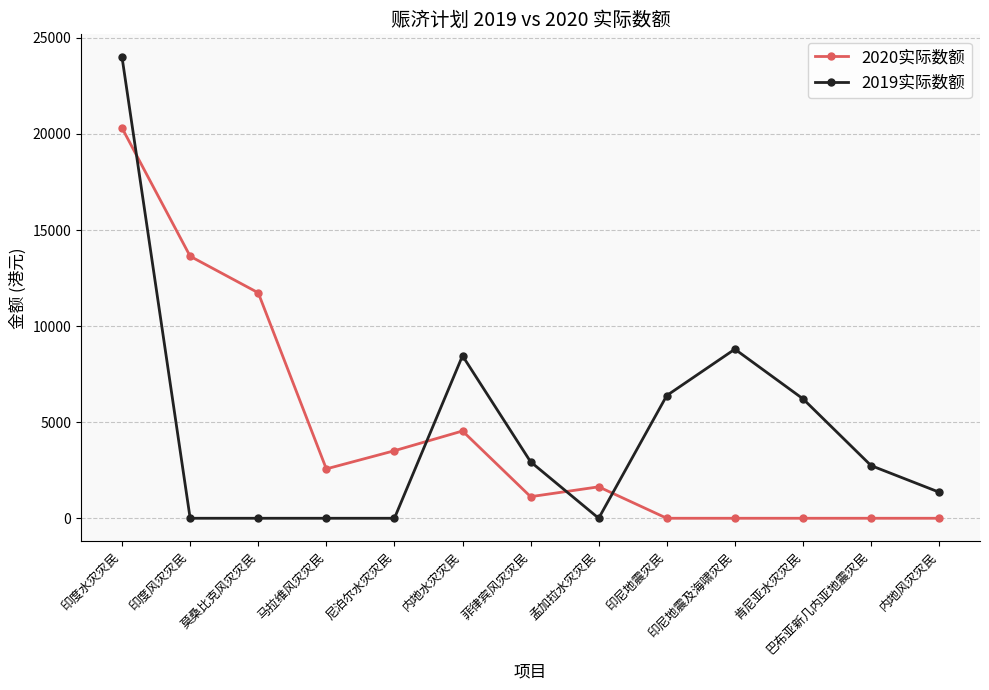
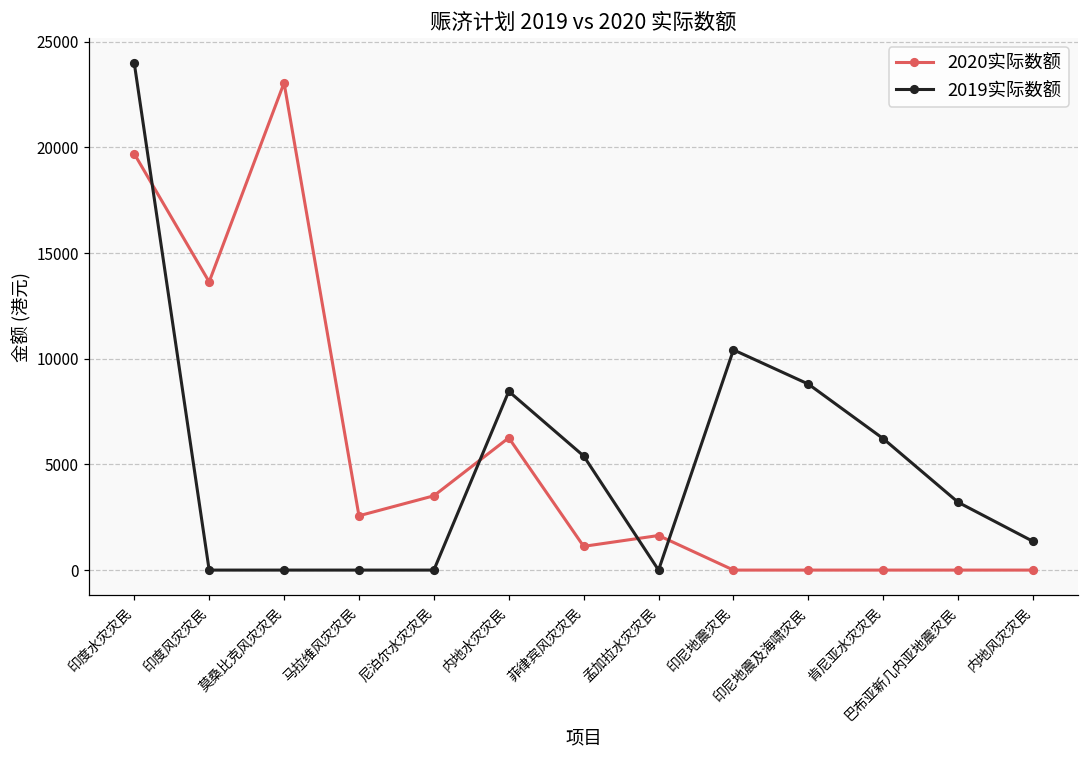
  {
    "2020实际数额": {
-     "印度水灾灾民": 20300,
+     "印度水灾灾民": 19700,
      "印度风灾灾民": 13600,
-     "莫桑比克风灾灾民": 11700,
+     "莫桑比克风灾灾民": 23100,
      "马拉维风灾灾民": 2600,
      "尼泊尔水灾灾民": 3500,
-     "内地水灾灾民": 4500,
+     "内地水灾灾民": 6300,
      "菲律宾风灾灾民": 1100,
      "孟加拉水灾灾民": 1600,
      "印尼地震灾民": 0,
      "印尼地震及海啸灾民": 0,
      "肯尼亚水灾灾民": 0,
      "巴布亚新几内亚地震灾民": 0,
      "内地风灾灾民": 0
    },
    "2019实际数额": {
      "印度水灾灾民": 24000,
      "印度风灾灾民": 0,
      "莫桑比克风灾灾民": 0,
      "马拉维风灾灾民": 0,
      "尼泊尔水灾灾民": 0,
      "内地水灾灾民": 8500,
-     "菲律宾风灾灾民": 2900,
+     "菲律宾风灾灾民": 5400,
      "孟加拉水灾灾民": 0,
-     "印尼地震灾民": 6400,
+     "印尼地震灾民": 10400,
      "印尼地震及海啸灾民": 8800,
      "肯尼亚水灾灾民": 6200,
-     "巴布亚新几内亚地震灾民": 2700,
+     "巴布亚新几内亚地震灾民": 3200,
      "内地风灾灾民": 1400
    }
  }
